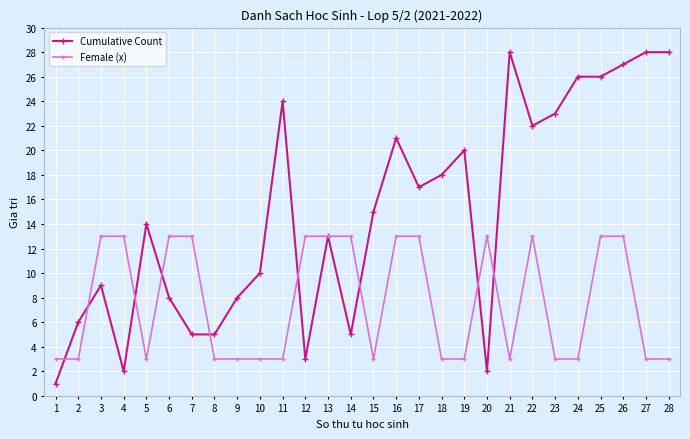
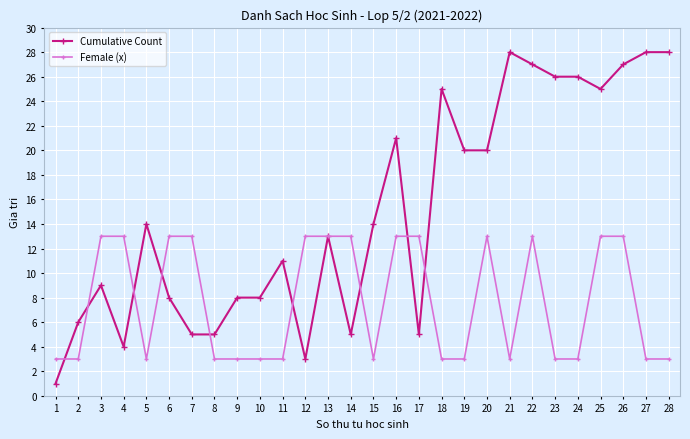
  {
    "Cumulative Count": {
      "1": 1,
      "2": 6,
      "3": 9,
-     "4": 2,
+     "4": 4,
      "5": 14,
      "6": 8,
      "7": 5,
      "8": 5,
      "9": 8,
-     "10": 10,
-     "11": 24,
+     "10": 8,
+     "11": 11,
      "12": 3,
      "14": 5,
-     "15": 15,
+     "15": 14,
      "16": 21,
-     "17": 17,
-     "18": 18,
+     "17": 5,
+     "18": 25,
      "19": 20,
-     "20": 2,
+     "20": 20,
      "21": 28,
-     "22": 22,
-     "23": 23,
+     "22": 27,
+     "23": 26,
      "24": 26,
-     "25": 26,
+     "25": 25,
      "26": 27,
      "27": 28,
      "28": 28
    },
    "Female (x)": {
      "1": 3,
      "2": 3,
      "3": 13,
      "4": 13,
      "5": 3,
      "6": 13,
      "7": 13,
      "8": 3,
      "9": 3,
      "10": 3,
      "11": 3,
      "12": 13,
      "14": 13,
      "15": 3,
      "16": 13,
      "17": 13,
      "18": 3,
      "19": 3,
      "20": 13,
      "21": 3,
      "22": 13,
      "23": 3,
      "24": 3,
      "25": 13,
      "26": 13,
      "27": 3,
      "28": 3
    }
  }
